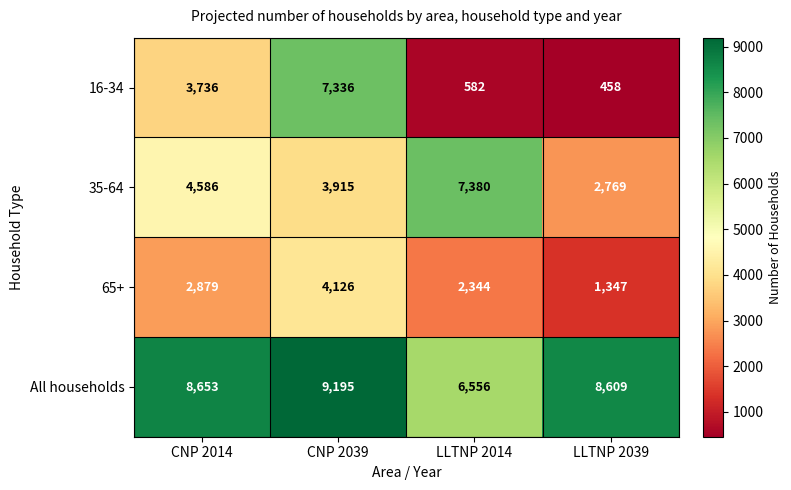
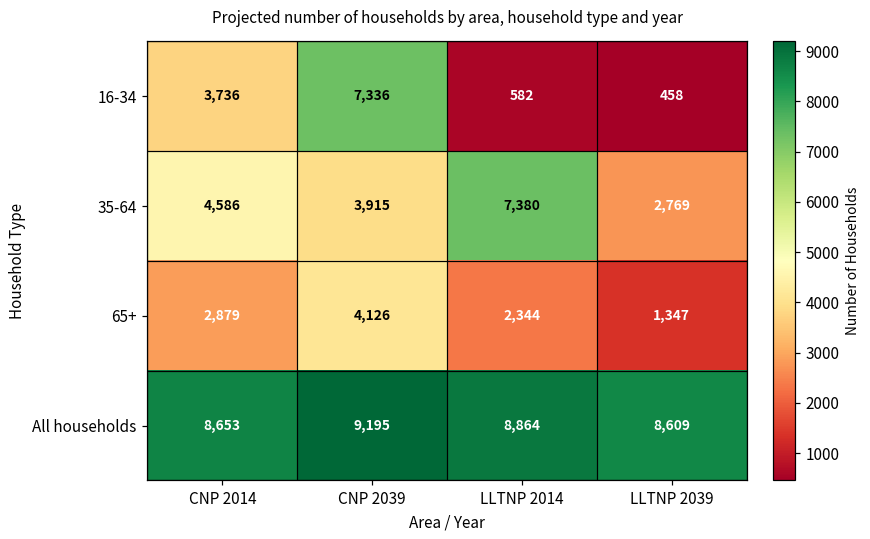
  {
    "16-34": {
      "CNP 2014": "3,736",
      "CNP 2039": "7,336",
      "LLTNP 2014": "582",
      "LLTNP 2039": "458"
    },
    "35-64": {
      "CNP 2014": "4,586",
      "CNP 2039": "3,915",
      "LLTNP 2014": "7,380",
      "LLTNP 2039": "2,769"
    },
    "65+": {
      "CNP 2014": "2,879",
      "CNP 2039": "4,126",
      "LLTNP 2014": "2,344",
      "LLTNP 2039": "1,347"
    },
    "All households": {
      "CNP 2014": "8,653",
      "CNP 2039": "9,195",
-     "LLTNP 2014": "6,556",
+     "LLTNP 2014": "8,864",
      "LLTNP 2039": "8,609"
    }
  }
